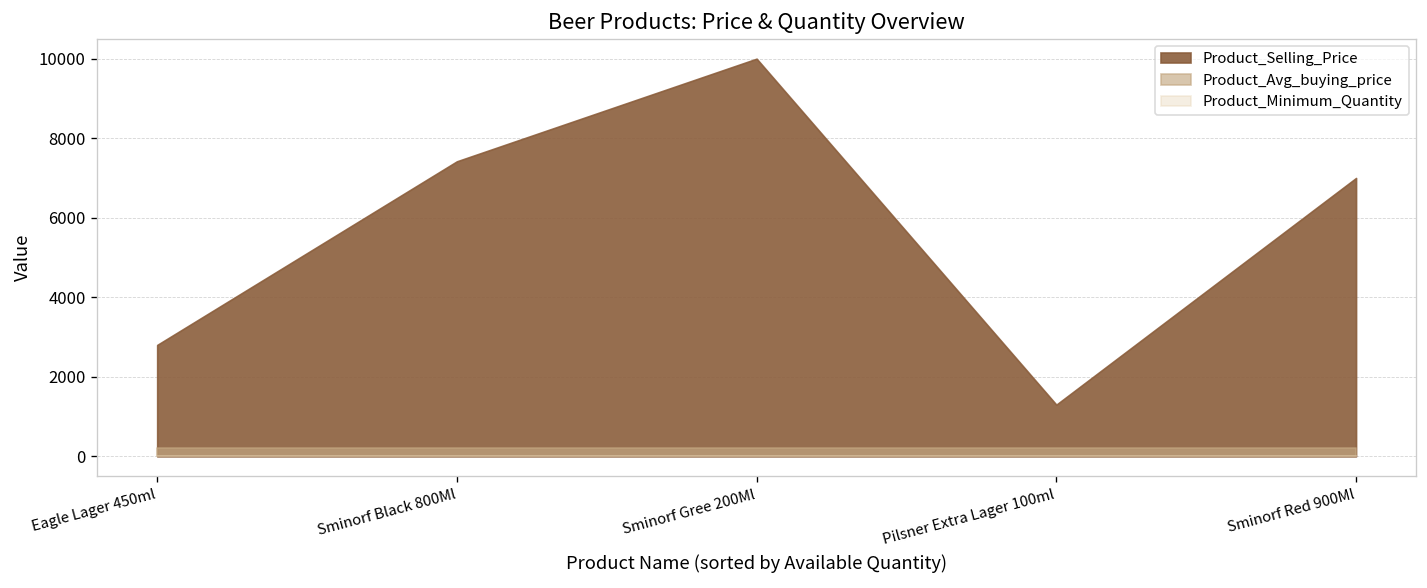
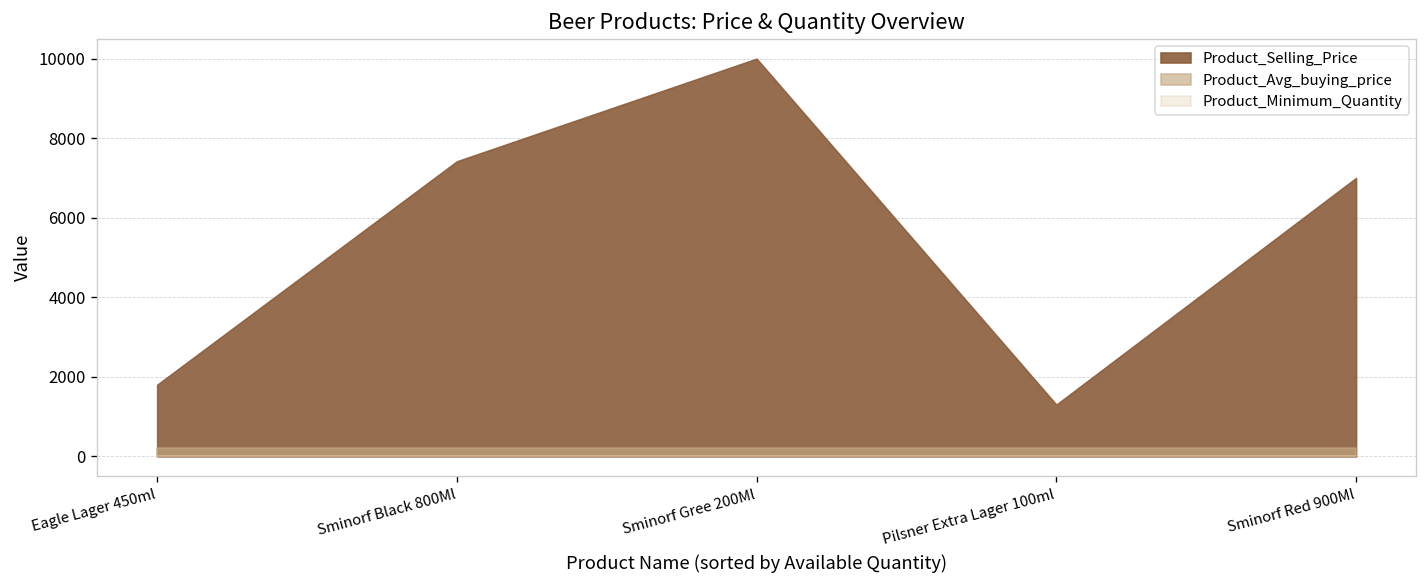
  {
    "Product_Selling_Price": {
-     "Eagle Lager 450ml": 2800,
+     "Eagle Lager 450ml": 1800,
      "Sminorf Black 800Ml": 7400,
      "Sminorf Gree 200Ml": 10000,
      "Pilsner Extra Lager 100ml": 1300,
      "Sminorf Red 900Ml": 7000
    },
    "Product_Avg_buying_price": {
      "Eagle Lager 450ml": 200,
      "Sminorf Black 800Ml": 200,
      "Sminorf Gree 200Ml": 200,
      "Pilsner Extra Lager 100ml": 200,
      "Sminorf Red 900Ml": 200
    }
  }
